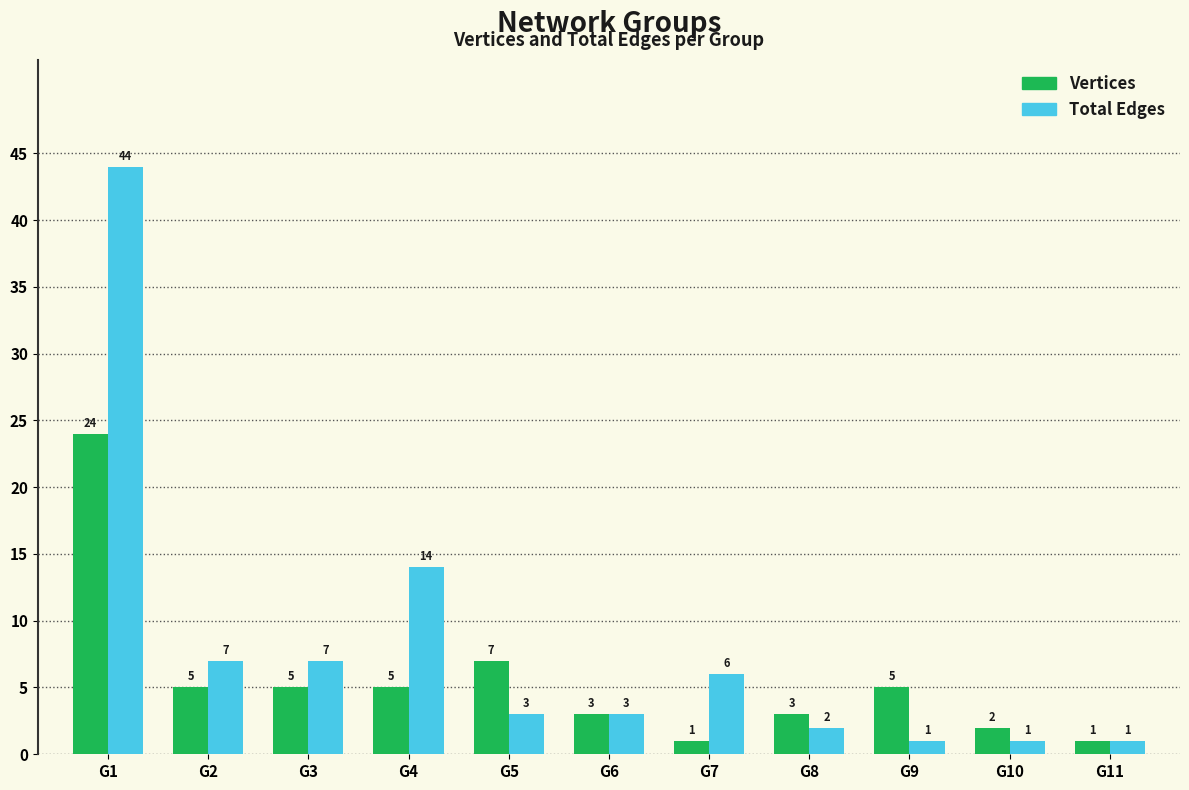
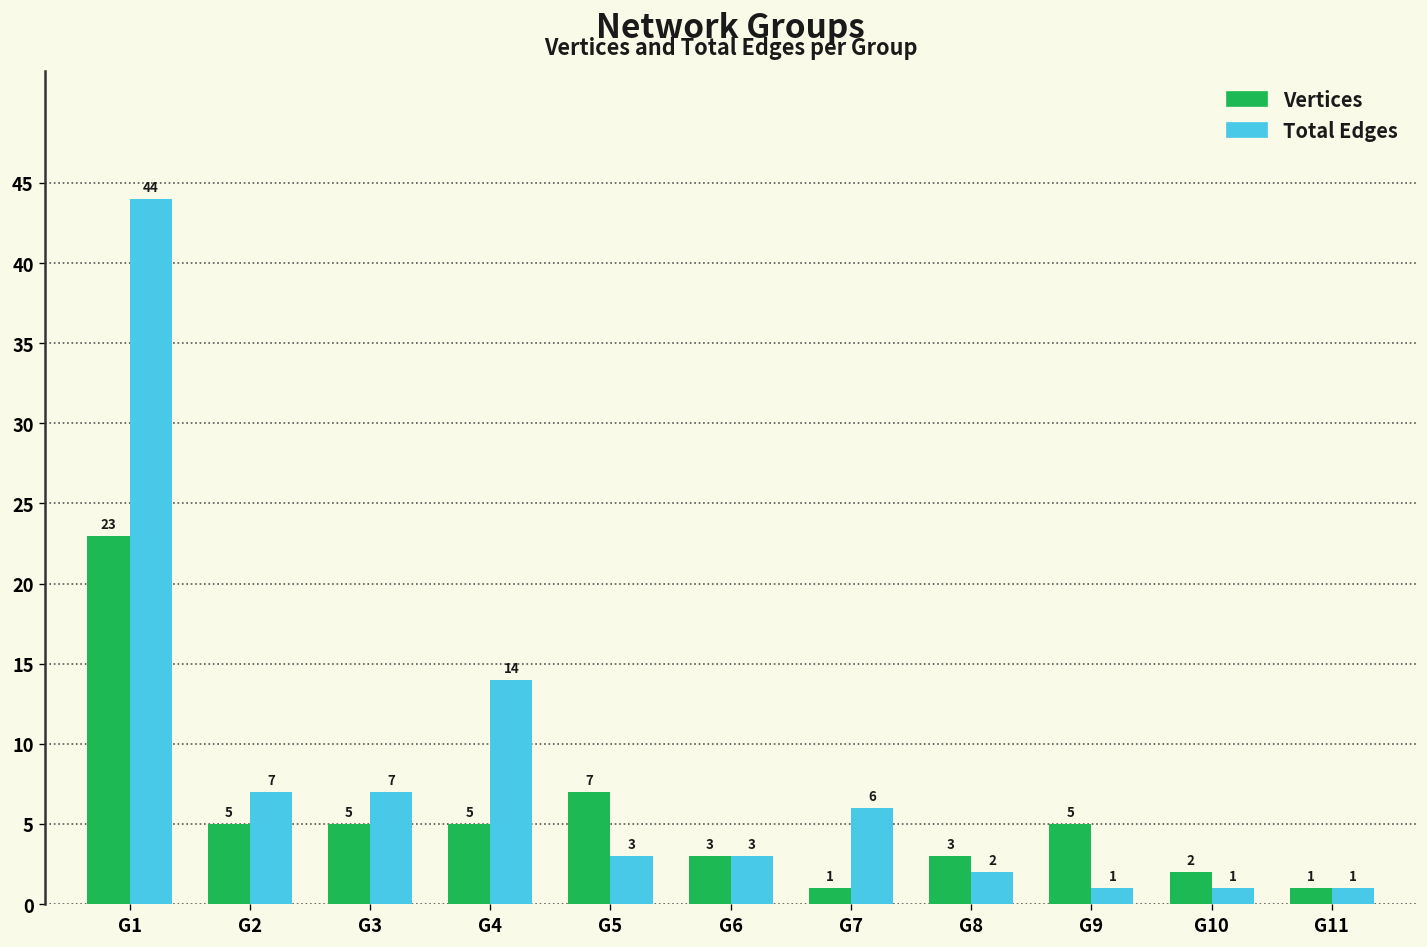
  {
    "Vertices": {
-     "G1": 24,
+     "G1": 23,
      "G2": 5,
      "G3": 5,
      "G4": 5,
      "G5": 7,
      "G6": 3,
      "G7": 1,
      "G8": 3,
      "G9": 5,
      "G10": 2,
      "G11": 1
    },
    "Total Edges": {
      "G1": 44,
      "G2": 7,
      "G3": 7,
      "G4": 14,
      "G5": 3,
      "G6": 3,
      "G7": 6,
      "G8": 2,
      "G9": 1,
      "G10": 1,
      "G11": 1
    }
  }
